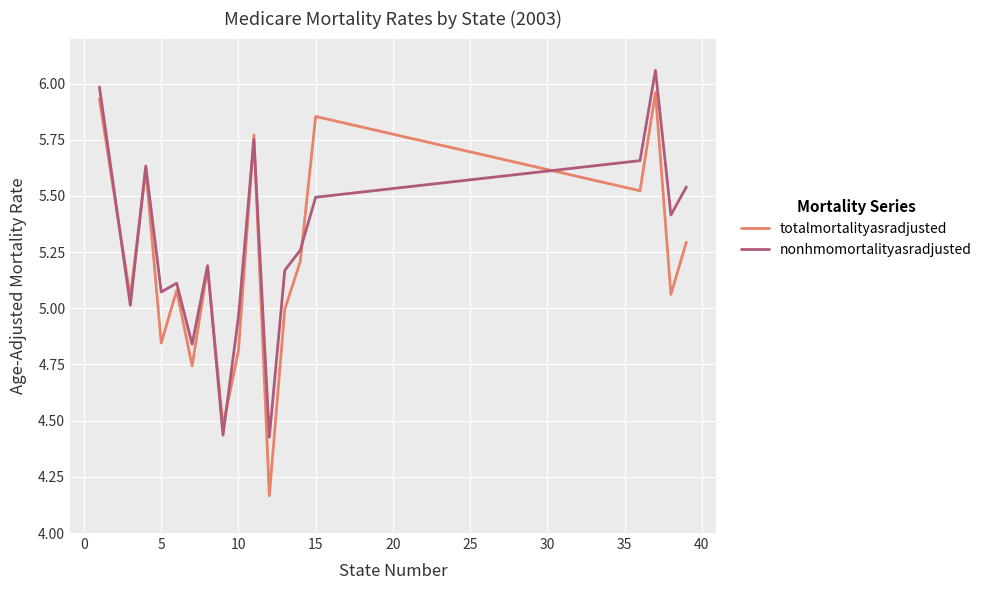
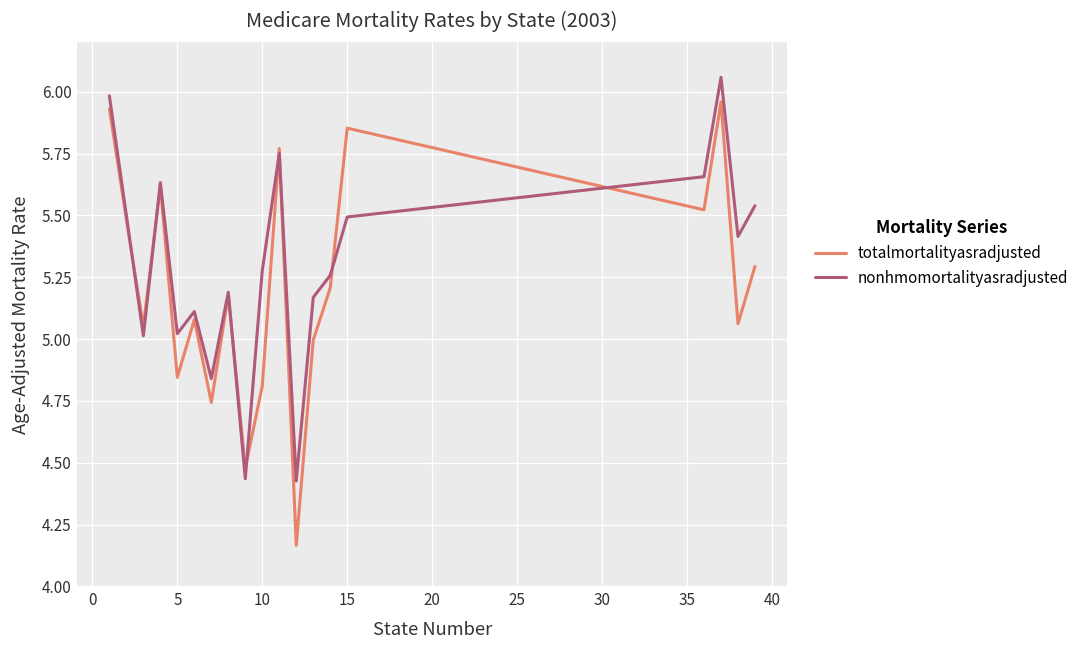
  {
    "totalmortalityasradjusted": {
      "5": 4.85,
      "10": 4.81,
      "15": 5.85
    },
    "nonhmomortalityasradjusted": {
-     "5": 5.07,
-     "10": 4.96,
+     "5": 5.02,
+     "10": 5.28,
      "15": 5.49
    }
  }
